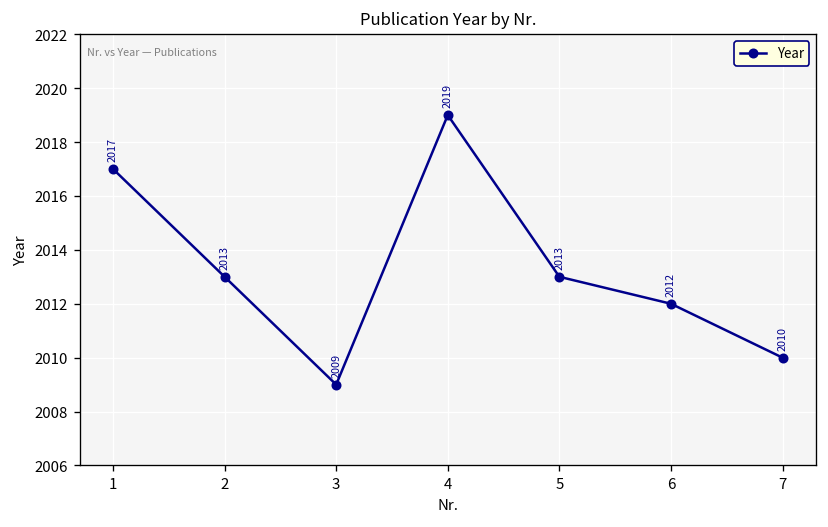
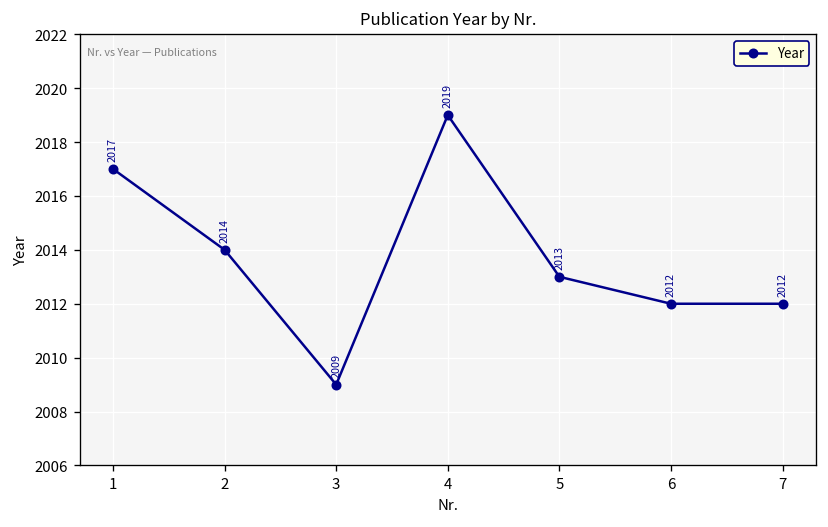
  {
    "1": 2017,
-   "2": 2013,
+   "2": 2014,
    "3": 2009,
    "4": 2019,
    "5": 2013,
    "6": 2012,
-   "7": 2010
+   "7": 2012
  }
